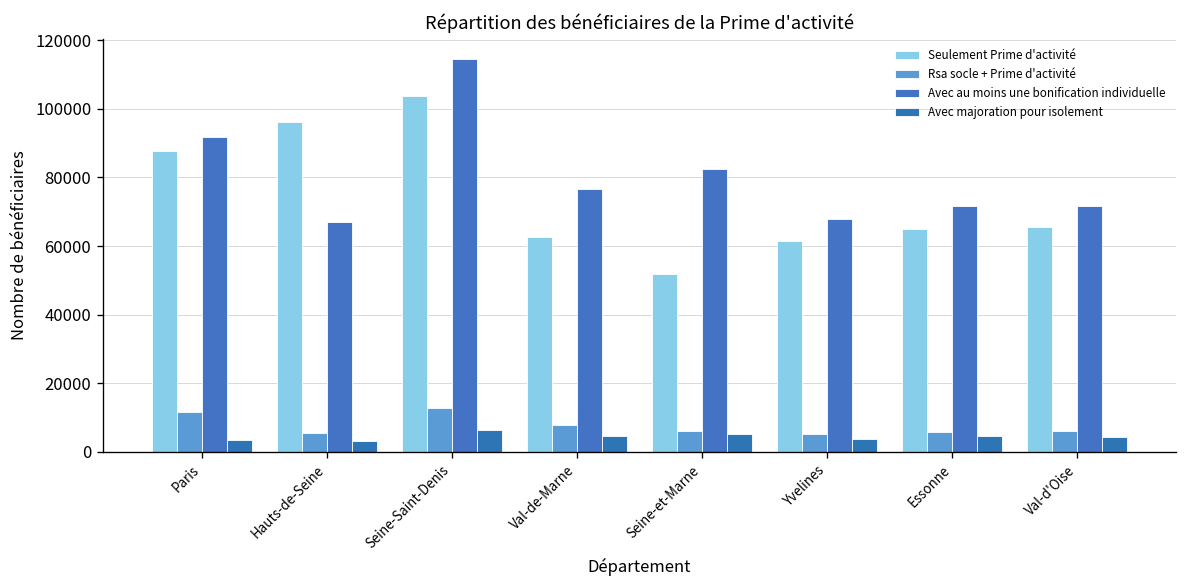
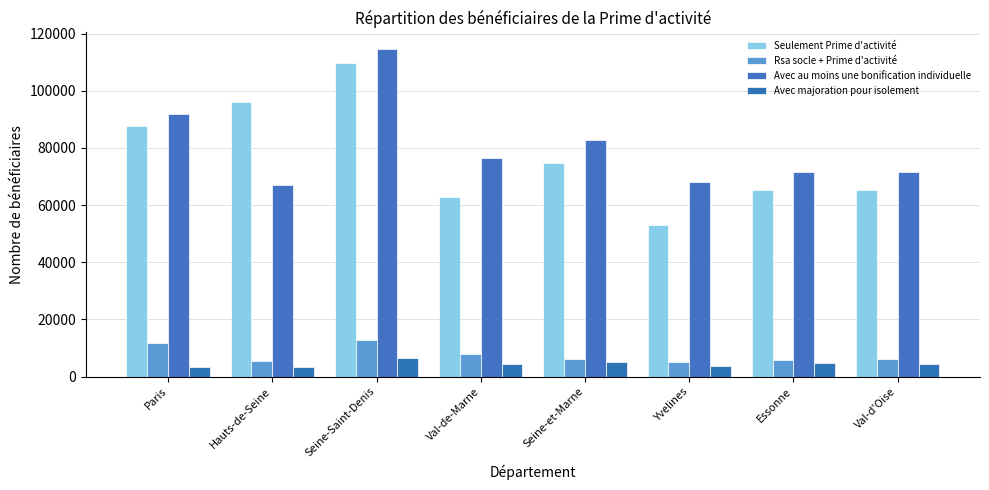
  {
    "Seulement Prime d'activité": {
      "Paris": 88000,
      "Hauts-de-Seine": 96000,
-     "Seine-Saint-Denis": 104000,
+     "Seine-Saint-Denis": 110000,
      "Val-de-Marne": 63000,
-     "Seine-et-Marne": 52000,
-     "Yvelines": 62000,
+     "Seine-et-Marne": 75000,
+     "Yvelines": 53000,
      "Essonne": 65000,
      "Val-d'Oise": 65000
    }
  }
